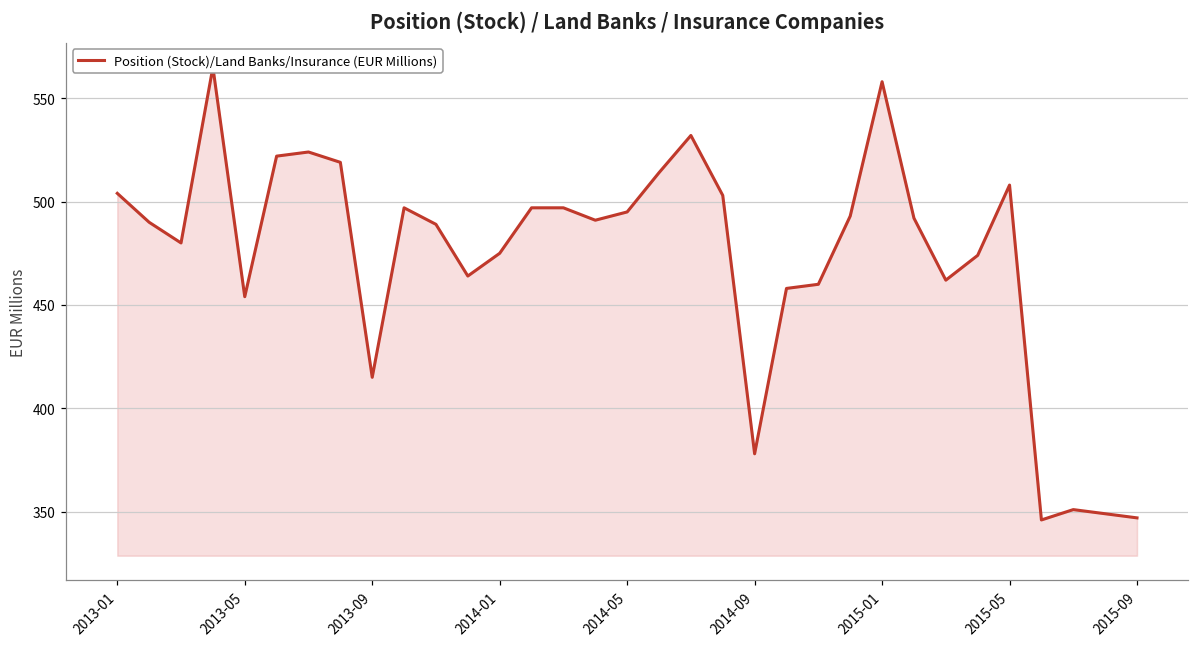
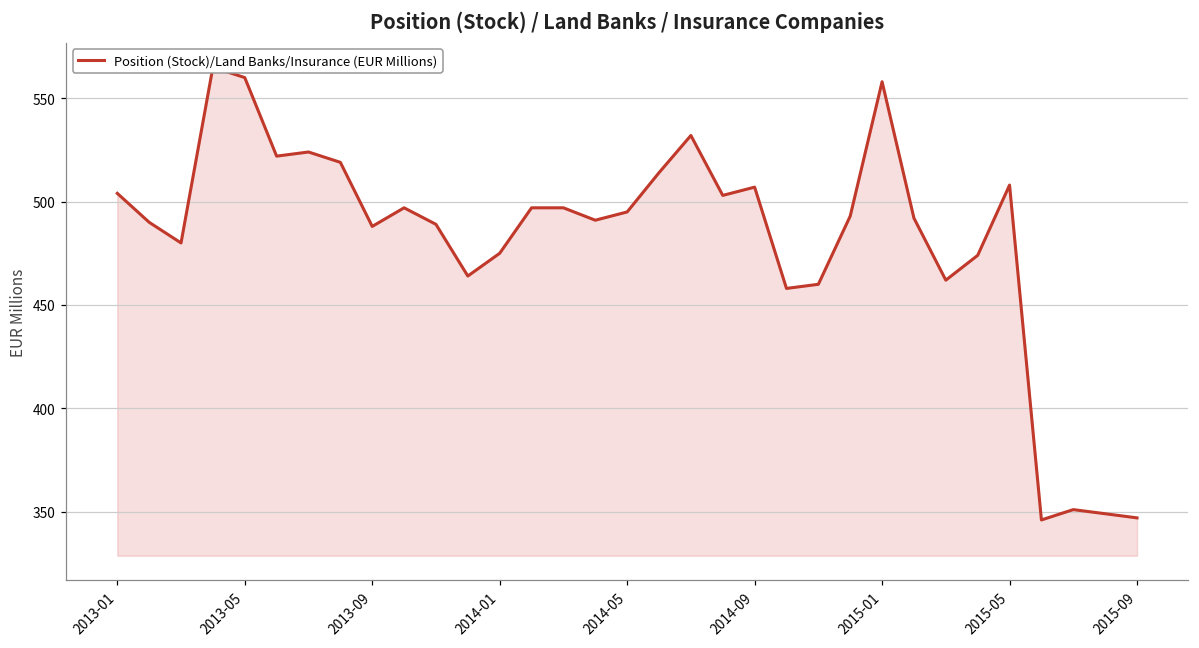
  {
    "2013-01": 504,
-   "2013-05": 454,
-   "2013-09": 415,
+   "2013-05": 560,
+   "2013-09": 488,
    "2014-01": 475,
    "2014-05": 495,
-   "2014-09": 378,
+   "2014-09": 507,
    "2015-01": 558,
    "2015-05": 508,
    "2015-09": 347
  }
